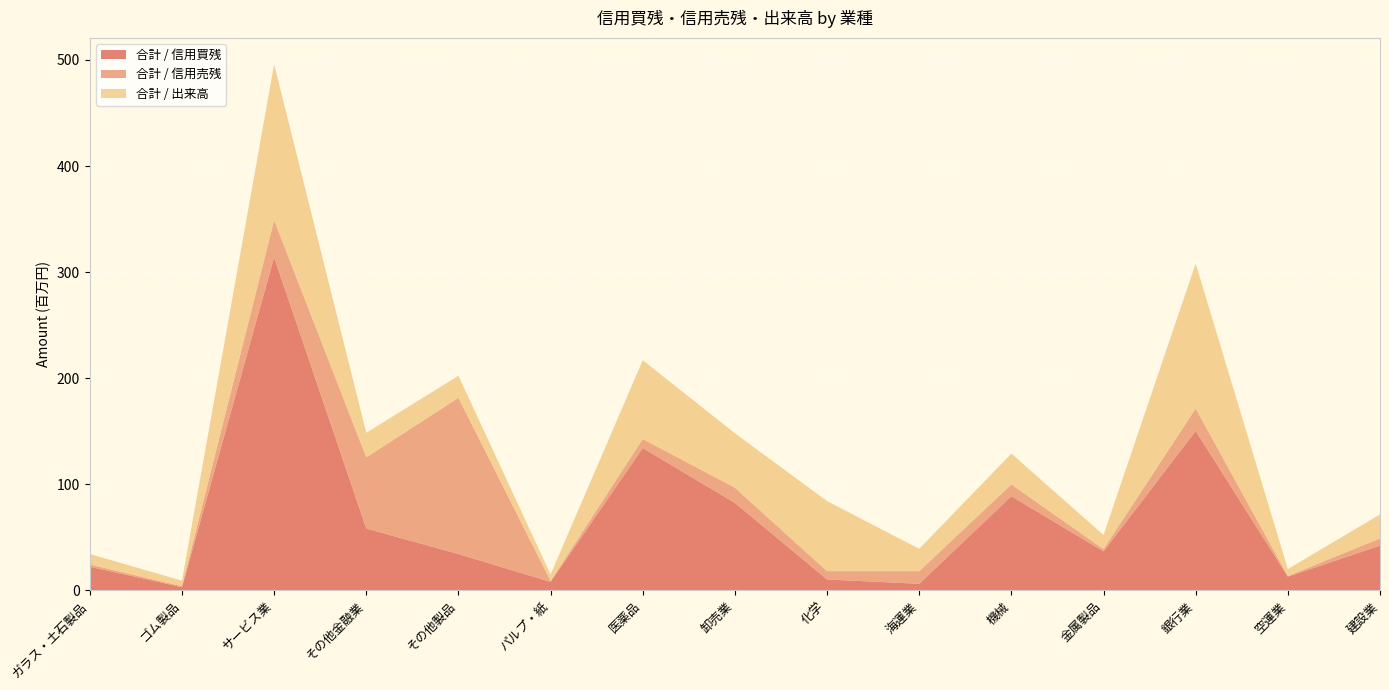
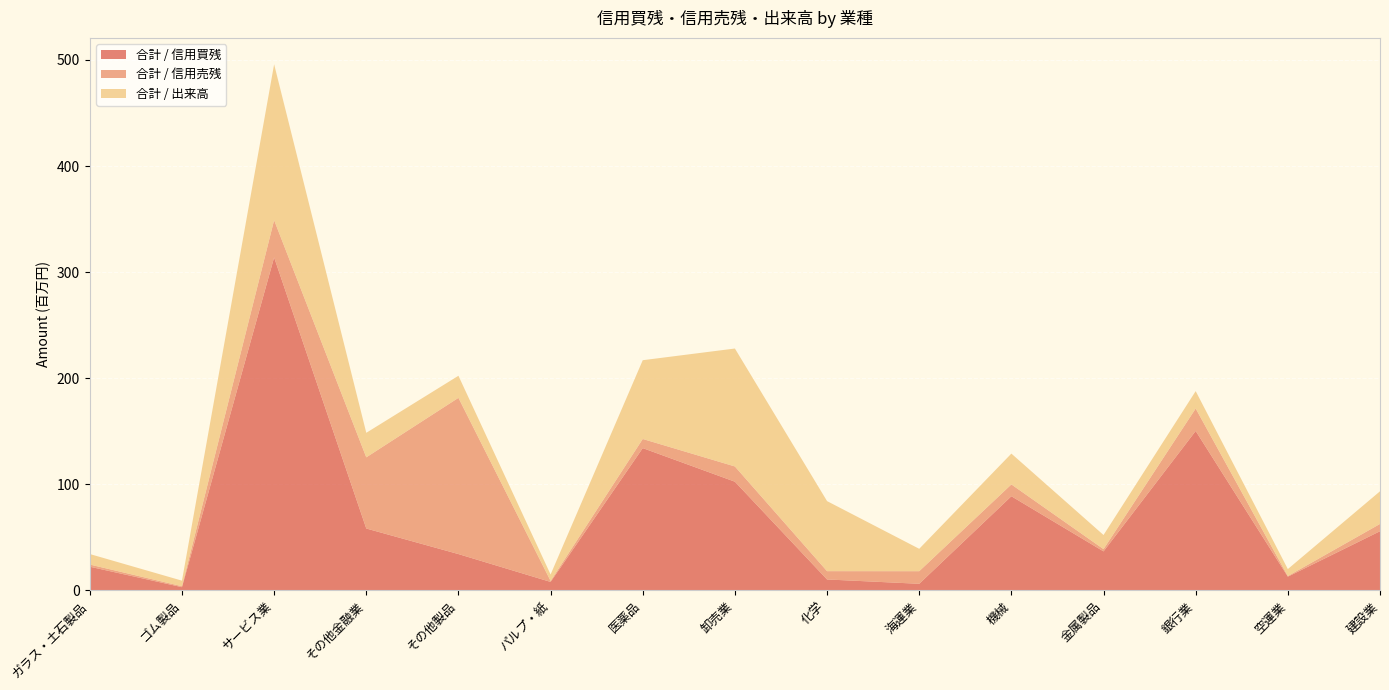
  {
    "合計 / 信用買残": {
      "サービス業": 314,
      "その他金融業": 58,
      "その他製品": 34,
      "医薬品": 134,
-     "卸売業": 82,
+     "卸売業": 102,
      "化学": 10,
      "海運業": 6,
      "機械": 89,
      "銀行業": 150,
-     "建設業": 42
+     "建設業": 56
    },
    "合計 / 信用売残": {
      "サービス業": 35,
      "その他金融業": 67,
      "その他製品": 147,
      "医薬品": 9,
      "卸売業": 14,
      "化学": 8,
      "海運業": 12,
      "機械": 11,
      "銀行業": 21,
      "建設業": 7
    },
    "合計 / 出来高": {
      "ガラス・土石製品": 10,
      "ゴム製品": 5,
      "サービス業": 147,
      "その他金融業": 23,
      "その他製品": 21,
      "パルプ・紙": 6,
      "医薬品": 74,
-     "卸売業": 51,
+     "卸売業": 111,
      "化学": 66,
      "海運業": 21,
      "機械": 29,
      "金属製品": 13,
-     "銀行業": 137,
+     "銀行業": 16,
      "空運業": 7,
-     "建設業": 23
+     "建設業": 31
    }
  }
